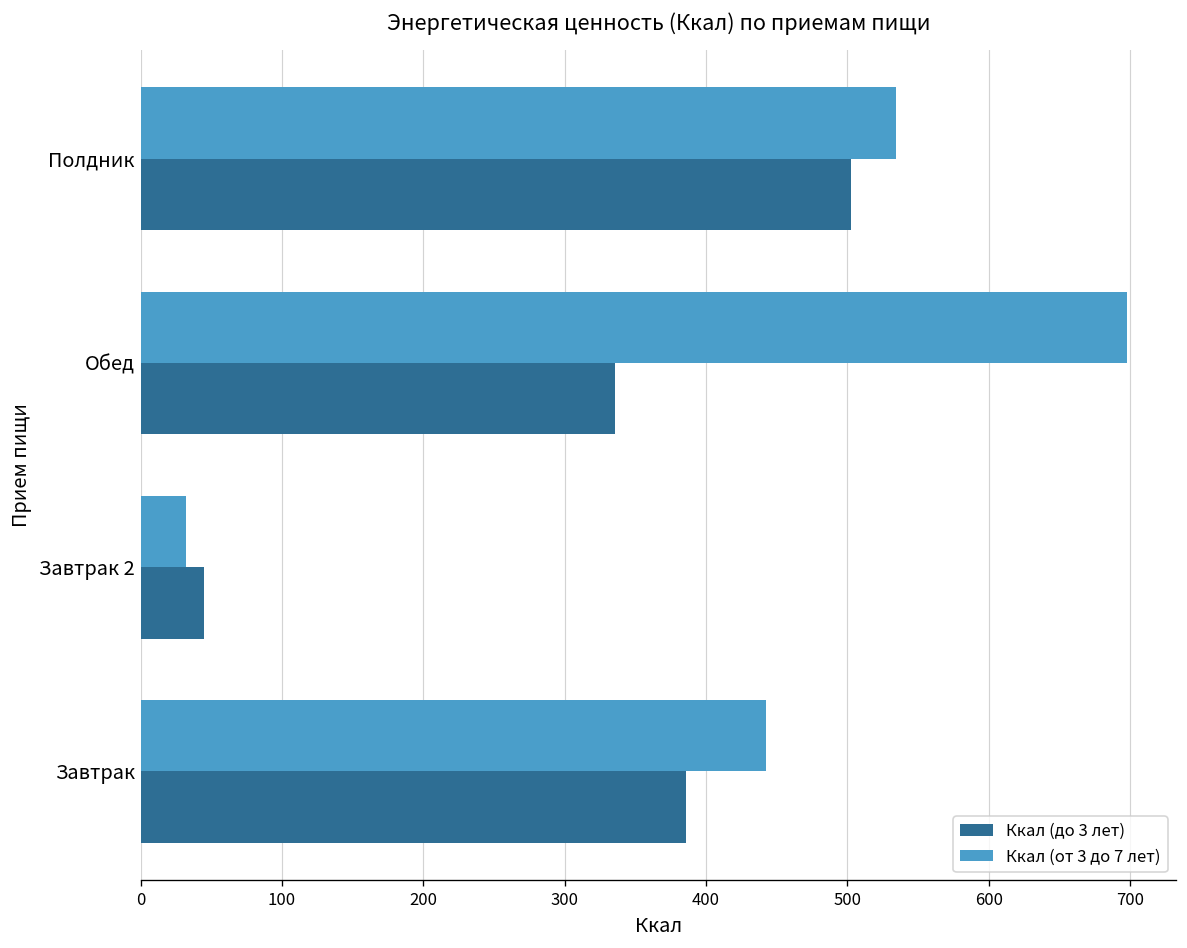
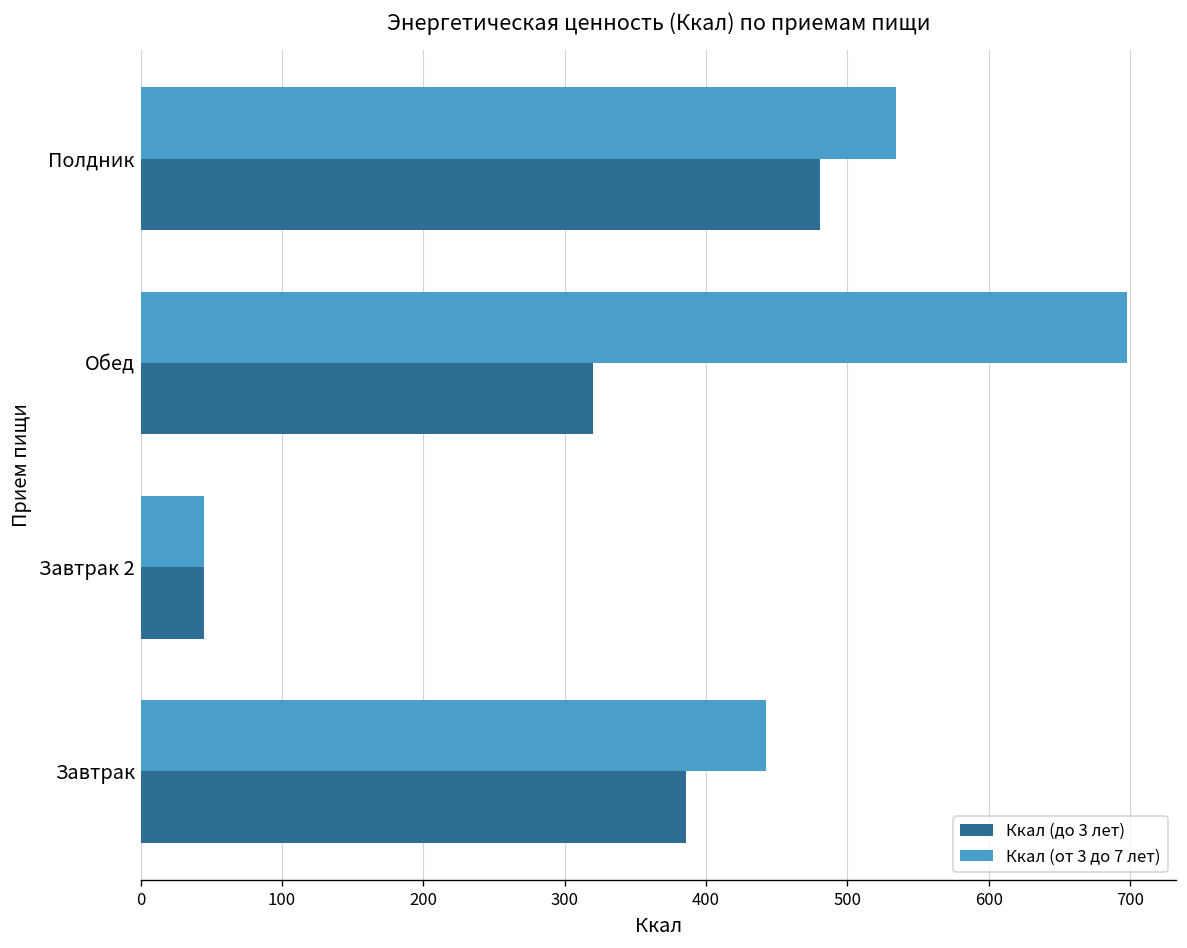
  {
    "Ккал (до 3 лет)": {
-     "Полдник": 503,
-     "Обед": 335,
+     "Полдник": 481,
+     "Обед": 320,
      "Завтрак 2": 45,
      "Завтрак": 386
    },
    "Ккал (от 3 до 7 лет)": {
      "Полдник": 535,
      "Обед": 698,
-     "Завтрак 2": 32,
+     "Завтрак 2": 45,
      "Завтрак": 443
    }
  }
